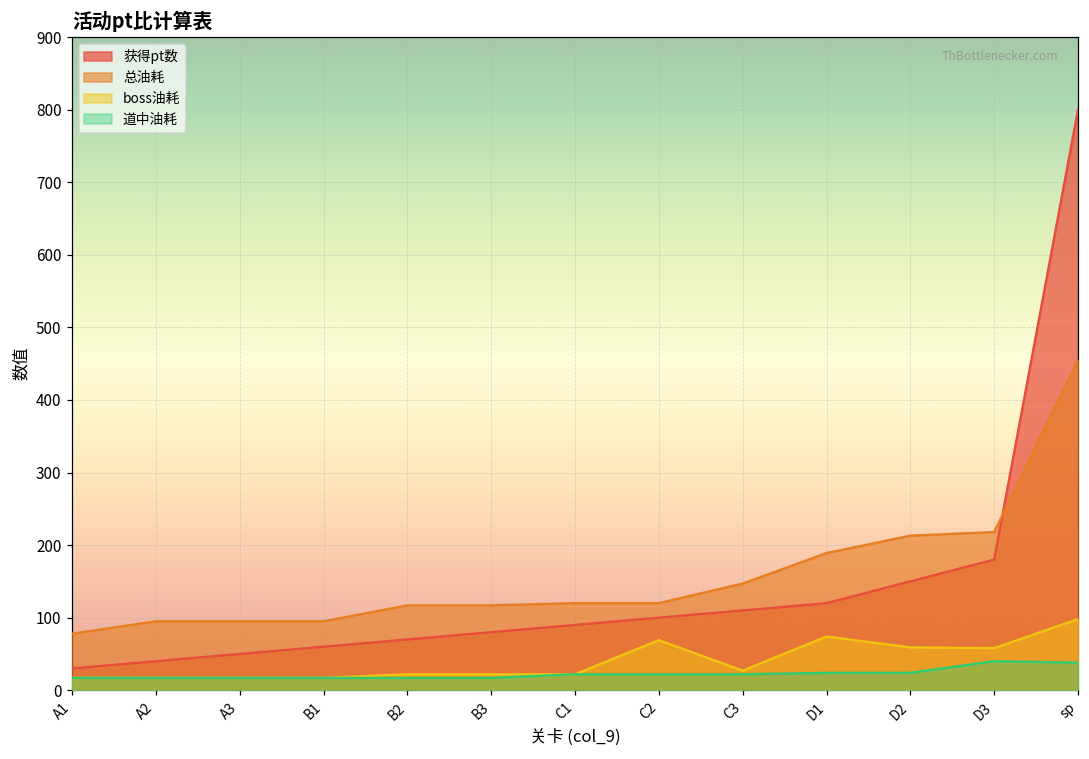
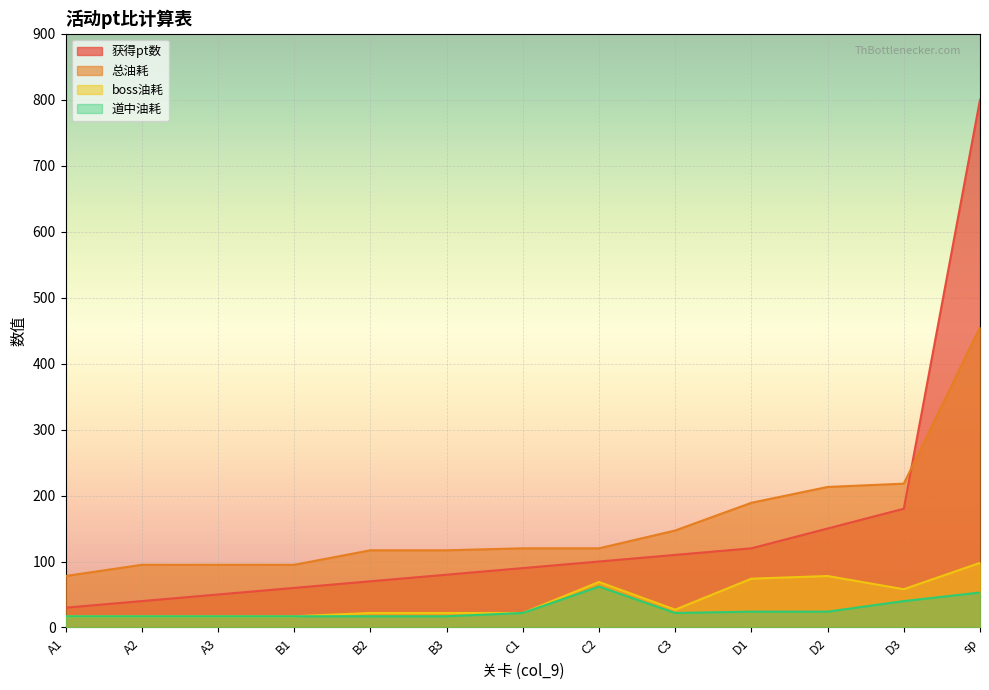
  {
    "boss油耗": {
      "B2": 20,
      "B3": 20,
      "C2": 70,
      "C3": 30,
      "D1": 70,
-     "D2": 60,
+     "D2": 80,
      "D3": 60,
      "sp": 100
    },
    "道中油耗": {
      "B2": 20,
      "B3": 20,
-     "C2": 20,
+     "C2": 60,
      "C3": 20,
      "D1": 20,
      "D2": 20,
      "D3": 40,
-     "sp": 40
+     "sp": 50
    }
  }
